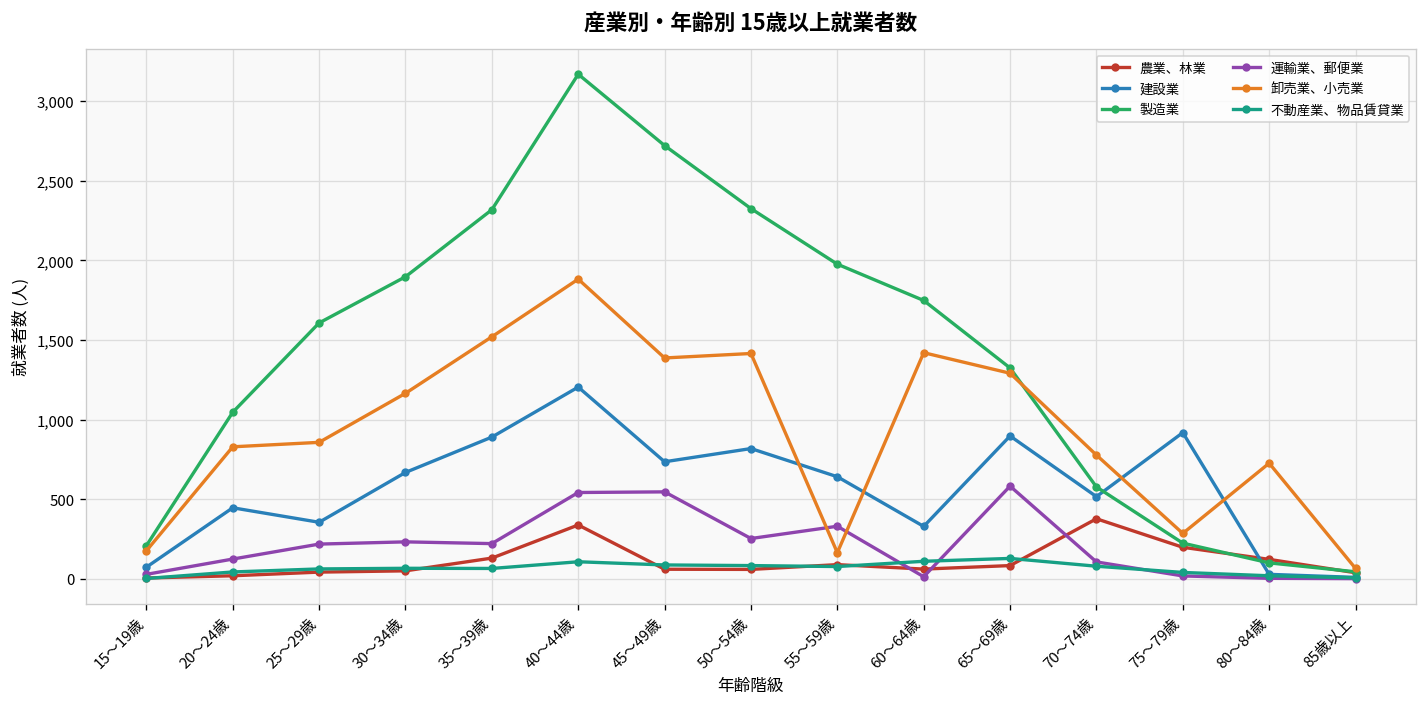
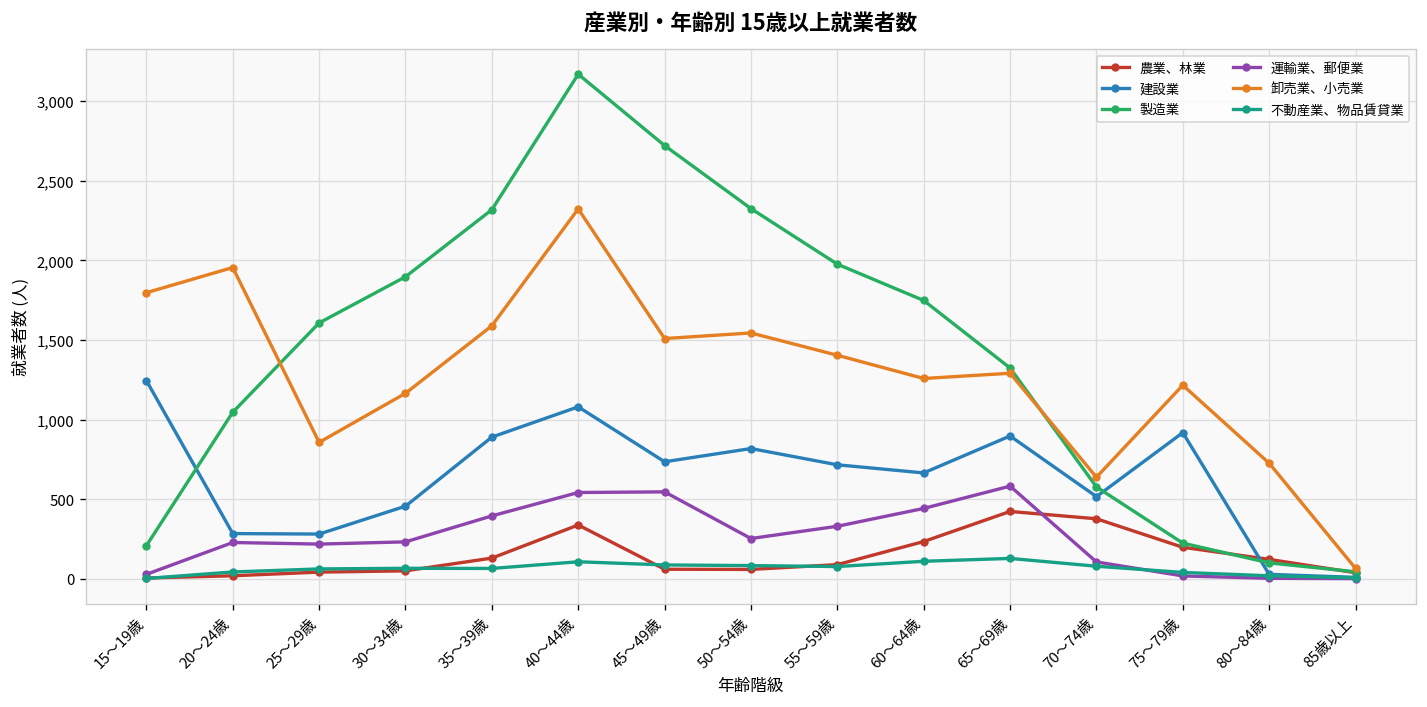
  {
    "農業、林業": {
      "20～24歳": "20",
      "25～29歳": "40",
      "35～39歳": "130",
      "40～44歳": "340",
      "45～49歳": "60",
      "50～54歳": "60",
-     "60～64歳": "60",
-     "65～69歳": "80",
+     "60～64歳": "230",
+     "65～69歳": "420",
      "70～74歳": "380",
      "75～79歳": "200",
      "80～84歳": "120"
    },
    "建設業": {
-     "15～19歳": "70",
-     "20～24歳": "450",
-     "25～29歳": "360",
-     "30～34歳": "670",
+     "15～19歳": "1,250",
+     "20～24歳": "280",
+     "25～29歳": "280",
+     "30～34歳": "460",
      "35～39歳": "890",
-     "40～44歳": "1,200",
+     "40～44歳": "1,080",
      "45～49歳": "740",
      "50～54歳": "820",
-     "55～59歳": "640",
-     "60～64歳": "330",
+     "55～59歳": "720",
+     "60～64歳": "670",
      "65～69歳": "900",
      "70～74歳": "520",
      "75～79歳": "920"
    },
    "運輸業、郵便業": {
      "15～19歳": "30",
-     "20～24歳": "120",
+     "20～24歳": "230",
      "25～29歳": "220",
      "30～34歳": "230",
-     "35～39歳": "220",
+     "35～39歳": "400",
      "40～44歳": "540",
      "45～49歳": "550",
      "50～54歳": "250",
      "55～59歳": "330",
-     "60～64歳": "10",
+     "60～64歳": "440",
      "65～69歳": "580",
      "70～74歳": "110",
      "75～79歳": "20"
    },
    "卸売業、小売業": {
-     "15～19歳": "180",
-     "20～24歳": "830",
+     "15～19歳": "1,800",
+     "20～24歳": "1,960",
      "25～29歳": "860",
      "30～34歳": "1,170",
-     "35～39歳": "1,520",
-     "40～44歳": "1,880",
-     "45～49歳": "1,390",
-     "50～54歳": "1,420",
-     "55～59歳": "160",
-     "60～64歳": "1,420",
+     "35～39歳": "1,590",
+     "40～44歳": "2,320",
+     "45～49歳": "1,510",
+     "50～54歳": "1,540",
+     "55～59歳": "1,400",
+     "60～64歳": "1,260",
      "65～69歳": "1,290",
-     "70～74歳": "780",
-     "75～79歳": "290",
+     "70～74歳": "640",
+     "75～79歳": "1,220",
      "80～84歳": "730",
      "85歳以上": "70"
    }
  }
